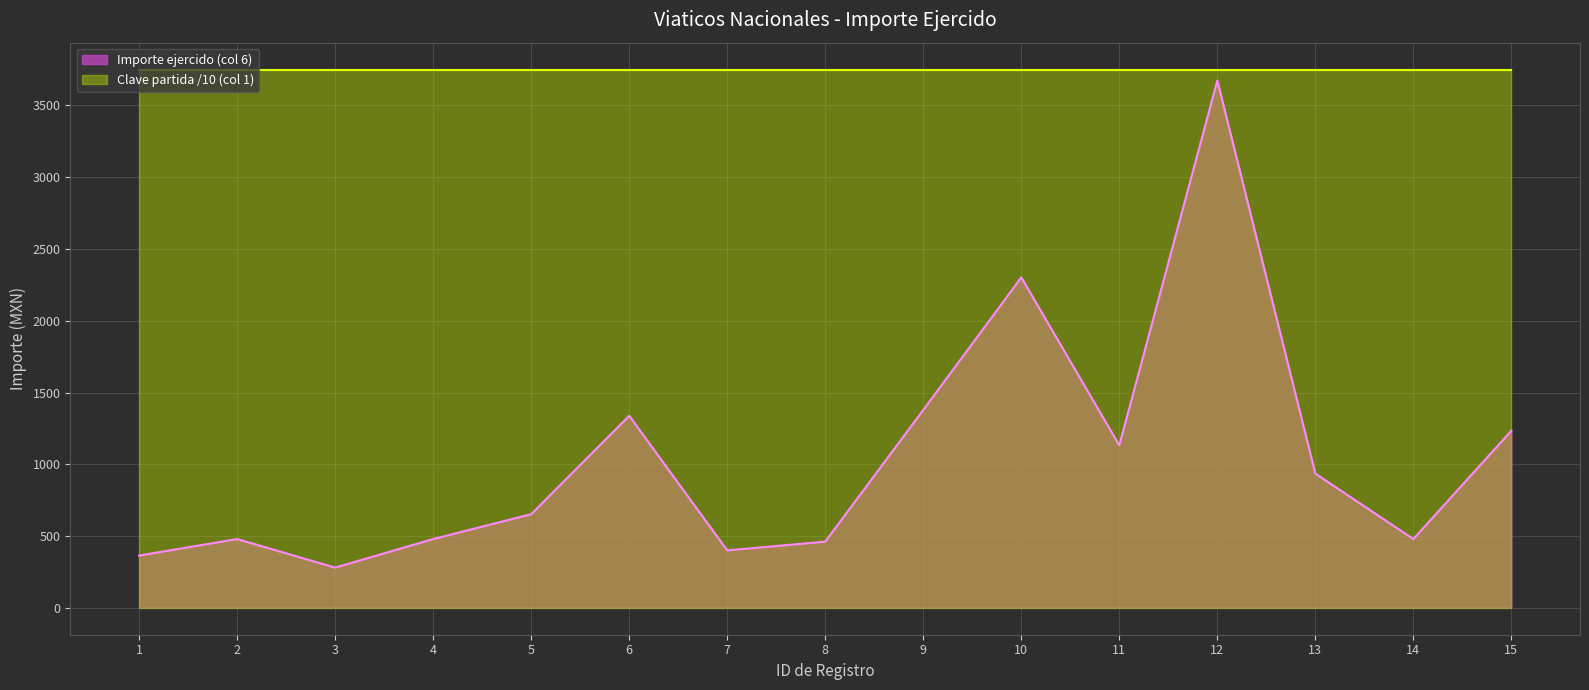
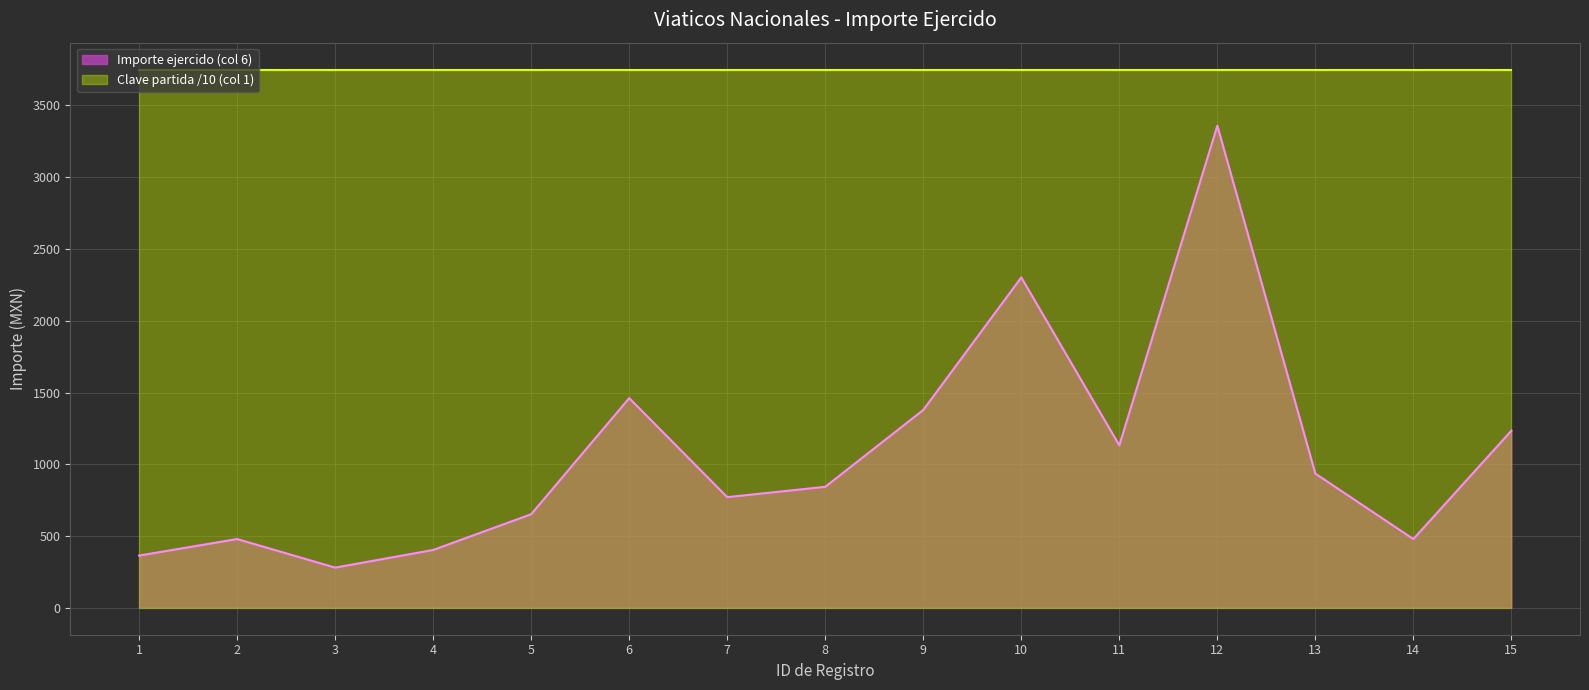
  {
    "Importe ejercido (col 6)": {
      "1": 360,
      "2": 480,
      "3": 280,
-     "4": 480,
+     "4": 400,
      "5": 650,
-     "6": 1340,
-     "7": 400,
-     "8": 460,
+     "6": 1460,
+     "7": 770,
+     "8": 840,
      "9": 1380,
      "10": 2300,
      "11": 1130,
-     "12": 3670,
+     "12": 3360,
      "13": 930,
      "14": 480,
      "15": 1230
    },
    "Clave partida /10 (col 1)": {
      "3": 3750,
      "4": 3750,
      "5": 3750,
      "6": 3750,
      "7": 3750,
      "8": 3750,
      "9": 3750,
      "10": 3750,
      "11": 3750,
      "12": 3750,
      "13": 3750,
      "14": 3750,
      "15": 3750
    }
  }
